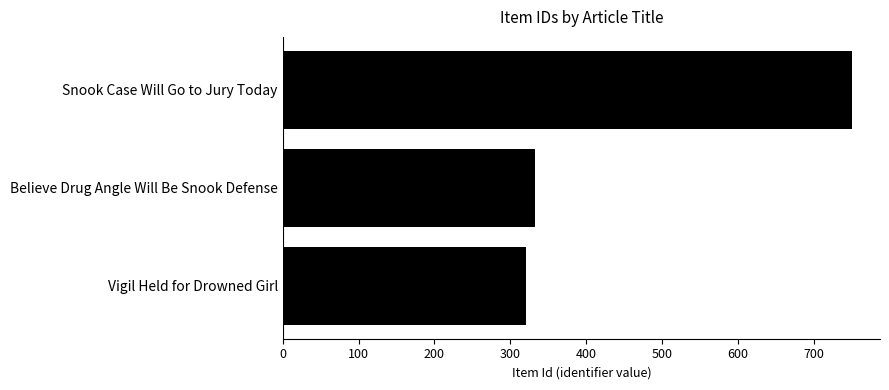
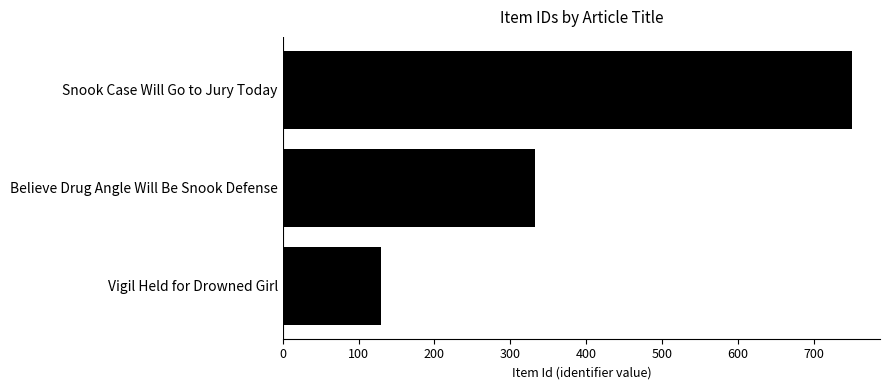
  {
    "Snook Case Will Go to Jury Today": 750,
    "Believe Drug Angle Will Be Snook Defense": 330,
-   "Vigil Held for Drowned Girl": 320
+   "Vigil Held for Drowned Girl": 130
  }
